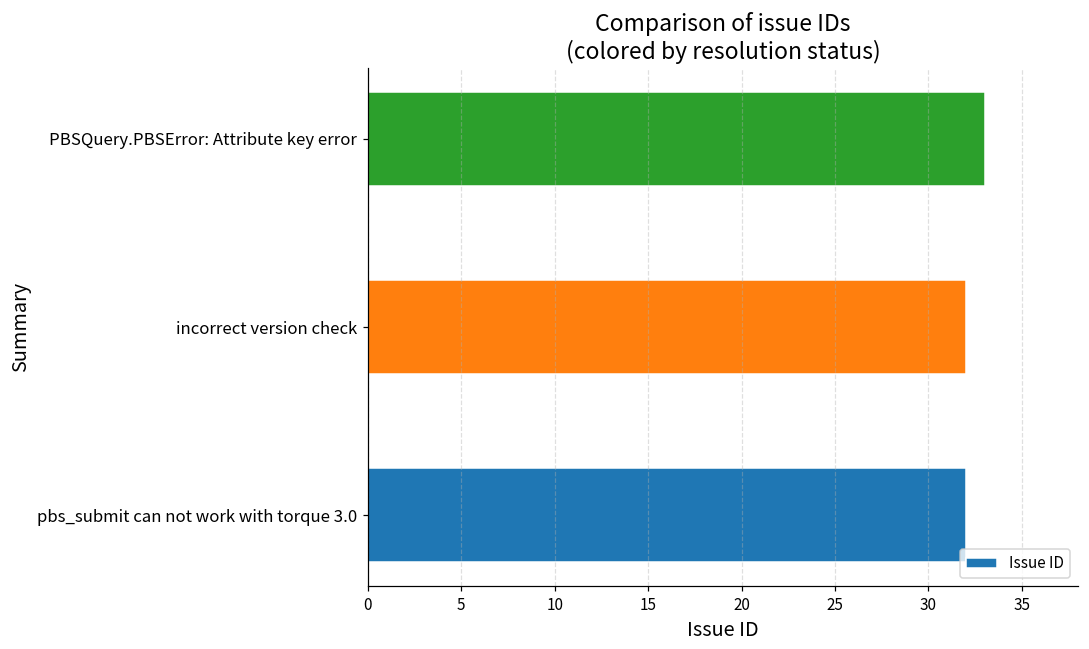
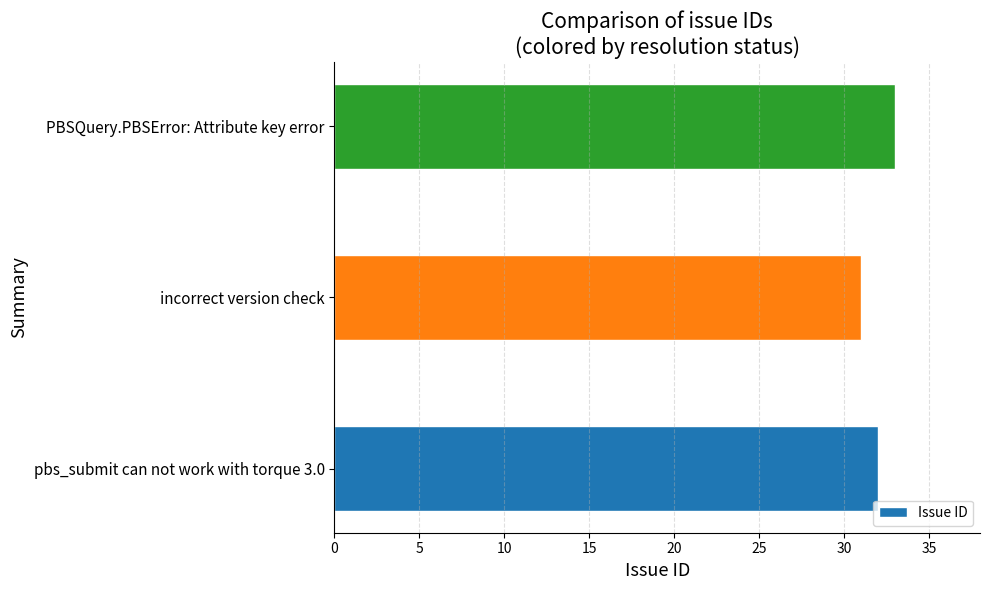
  {
    "PBSQuery.PBSError: Attribute key error": 33,
-   "incorrect version check": 32,
+   "incorrect version check": 31,
    "pbs_submit can not work with torque 3.0": 32
  }
